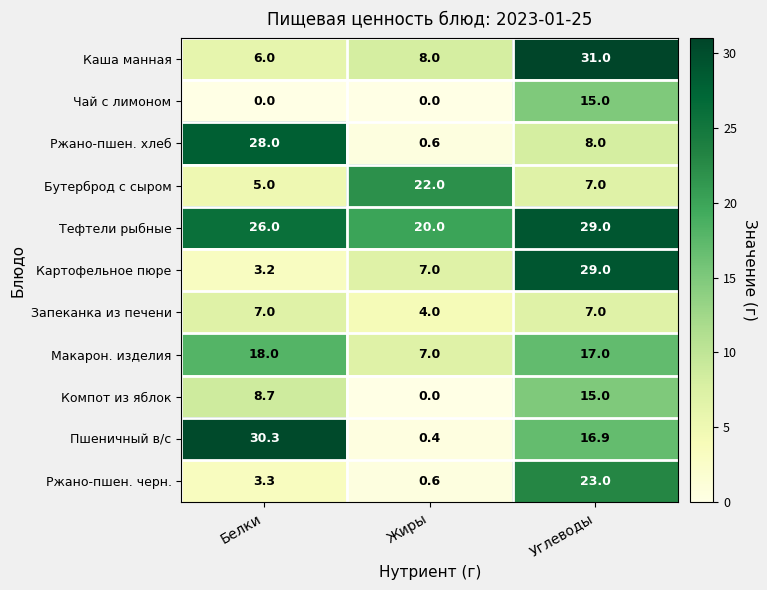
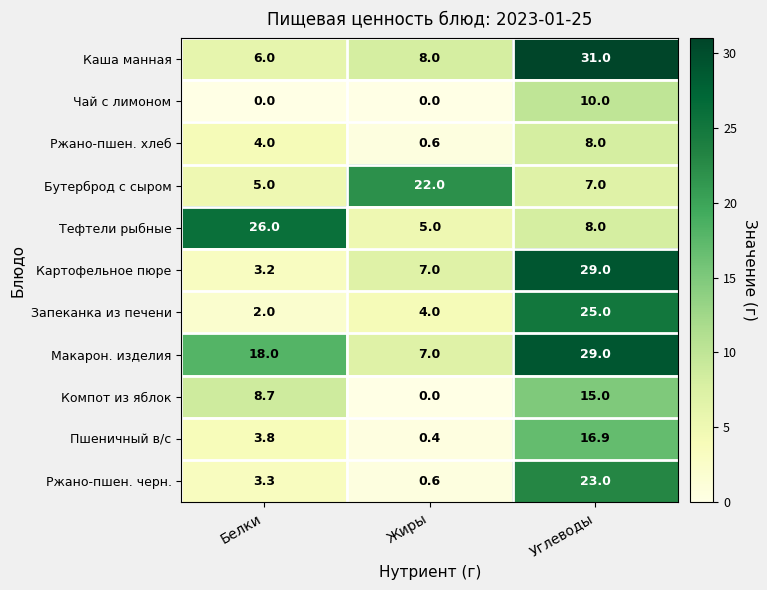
  {
    "Каша манная": {
      "Белки": 6.0,
      "Жиры": 8.0,
      "Углеводы": 31.0
    },
    "Чай с лимоном": {
      "Белки": 0.0,
      "Жиры": 0.0,
-     "Углеводы": 15.0
+     "Углеводы": 10.0
    },
    "Ржано-пшен. хлеб": {
-     "Белки": 28.0,
+     "Белки": 4.0,
      "Жиры": 0.6,
      "Углеводы": 8.0
    },
    "Бутерброд с сыром": {
      "Белки": 5.0,
      "Жиры": 22.0,
      "Углеводы": 7.0
    },
    "Тефтели рыбные": {
      "Белки": 26.0,
-     "Жиры": 20.0,
-     "Углеводы": 29.0
+     "Жиры": 5.0,
+     "Углеводы": 8.0
    },
    "Картофельное пюре": {
      "Белки": 3.2,
      "Жиры": 7.0,
      "Углеводы": 29.0
    },
    "Запеканка из печени": {
-     "Белки": 7.0,
+     "Белки": 2.0,
      "Жиры": 4.0,
-     "Углеводы": 7.0
+     "Углеводы": 25.0
    },
    "Макарон. изделия": {
      "Белки": 18.0,
      "Жиры": 7.0,
-     "Углеводы": 17.0
+     "Углеводы": 29.0
    },
    "Компот из яблок": {
      "Белки": 8.7,
      "Жиры": 0.0,
      "Углеводы": 15.0
    },
    "Пшеничный в/с": {
-     "Белки": 30.3,
+     "Белки": 3.8,
      "Жиры": 0.4,
      "Углеводы": 16.9
    },
    "Ржано-пшен. черн.": {
      "Белки": 3.3,
      "Жиры": 0.6,
      "Углеводы": 23.0
    }
  }
